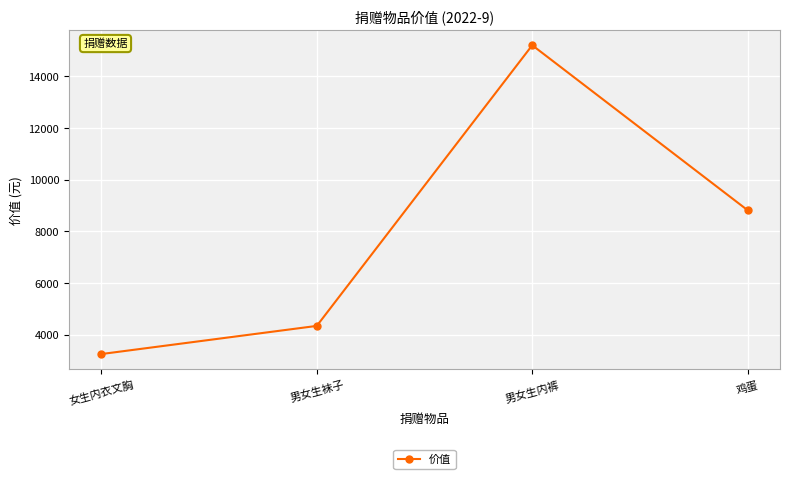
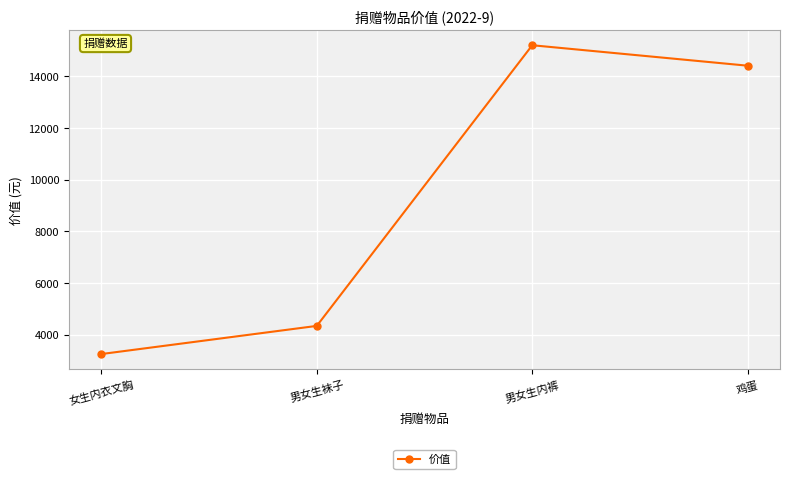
  {
    "女生内衣文胸": 3300,
    "男女生袜子": 4300,
    "男女生内裤": 15200,
-   "鸡蛋": 8800
+   "鸡蛋": 14400
  }
